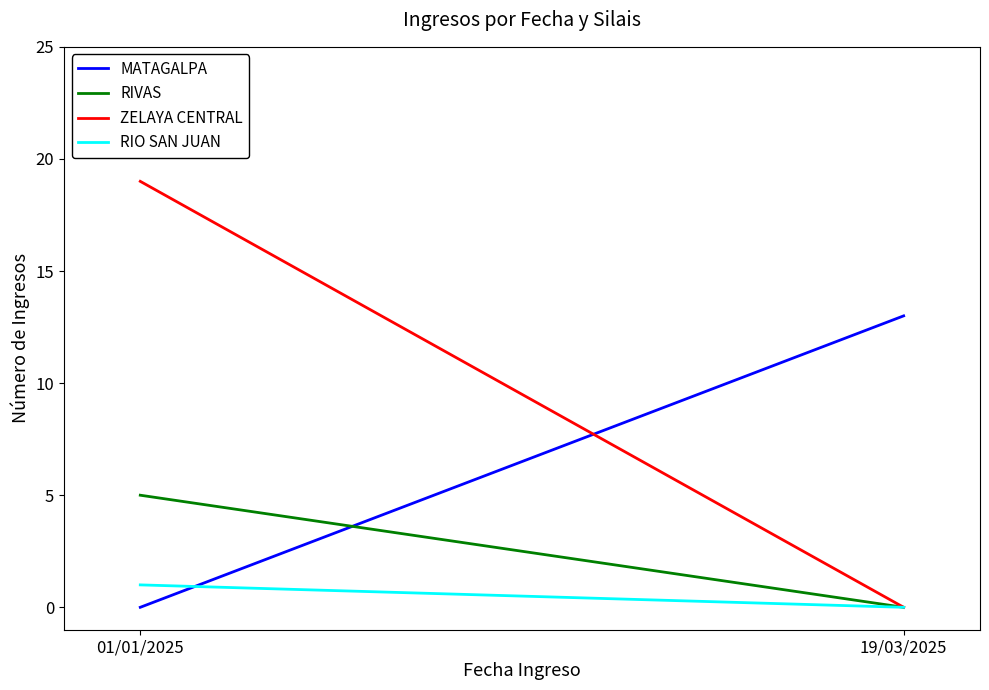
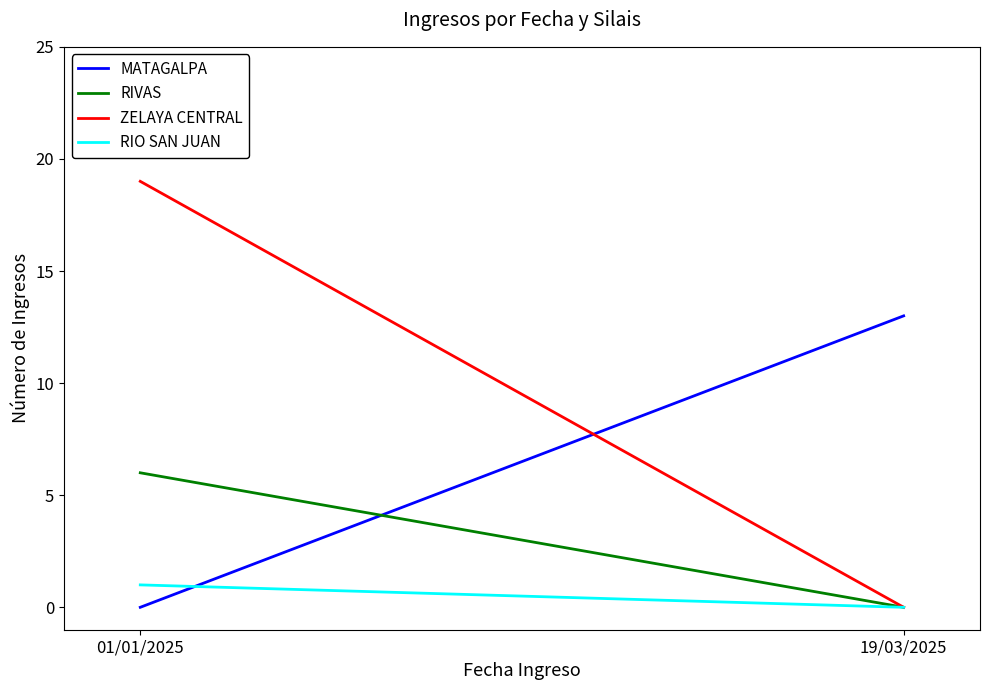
  {
    "MATAGALPA": {
      "01/01/2025": 0,
      "19/03/2025": 13
    },
    "RIVAS": {
-     "01/01/2025": 5
+     "01/01/2025": 6
    },
    "ZELAYA CENTRAL": {
      "01/01/2025": 19
    },
    "RIO SAN JUAN": {
      "01/01/2025": 1
    }
  }
